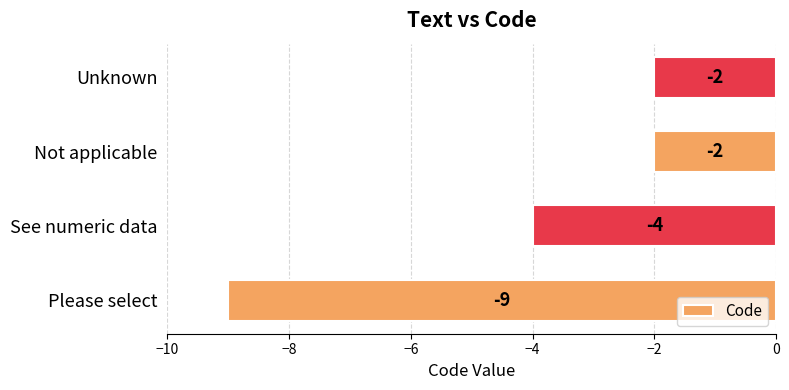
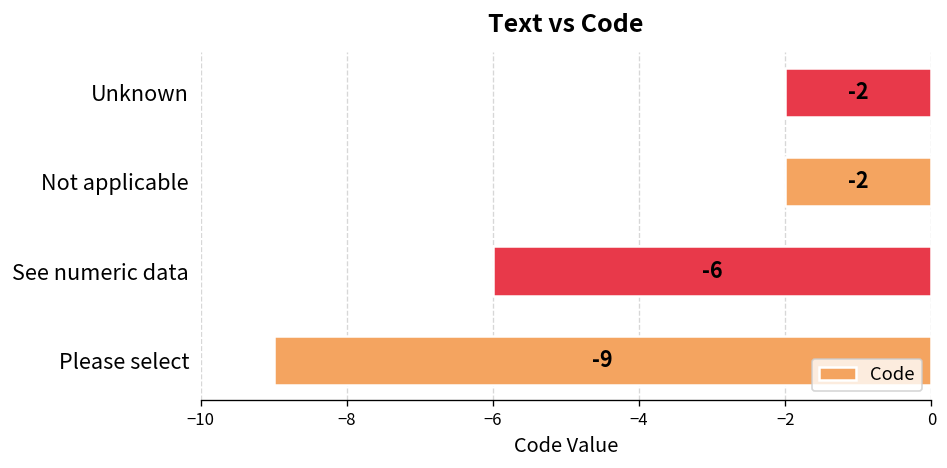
  {
    "Unknown": -2,
    "Not applicable": -2,
-   "See numeric data": -4,
+   "See numeric data": -6,
    "Please select": -9
  }
